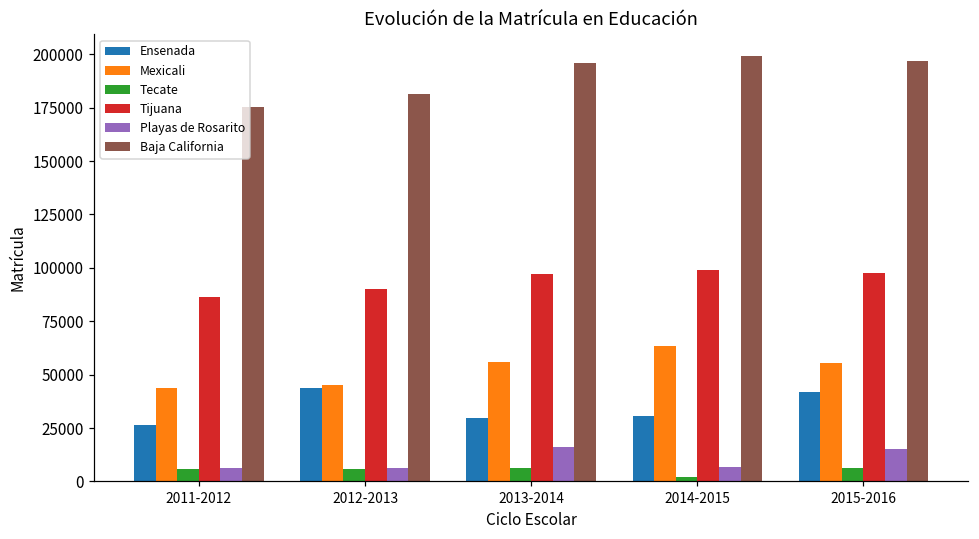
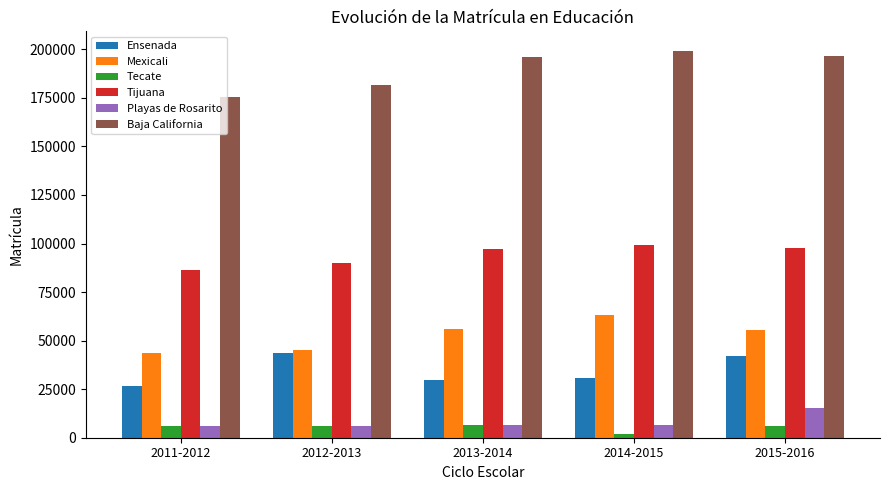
  {
    "Ensenada": {
      "2011-2012": 27000,
      "2012-2013": 44000,
      "2013-2014": 30000,
      "2014-2015": 31000,
      "2015-2016": 42000
    },
    "Mexicali": {
      "2011-2012": 44000,
      "2012-2013": 45000,
      "2013-2014": 56000,
      "2014-2015": 63000,
      "2015-2016": 56000
    },
    "Tecate": {
      "2011-2012": 6000,
      "2012-2013": 6000,
      "2013-2014": 6000,
      "2014-2015": 2000,
      "2015-2016": 6000
    },
    "Tijuana": {
      "2011-2012": 86000,
      "2012-2013": 90000,
      "2013-2014": 97000,
      "2014-2015": 99000,
      "2015-2016": 98000
    },
    "Playas de Rosarito": {
      "2011-2012": 6000,
      "2012-2013": 6000,
-     "2013-2014": 16000,
+     "2013-2014": 7000,
      "2014-2015": 7000,
      "2015-2016": 15000
    },
    "Baja California": {
      "2011-2012": 176000,
      "2012-2013": 181000,
      "2013-2014": 196000,
      "2014-2015": 199000,
      "2015-2016": 197000
    }
  }
